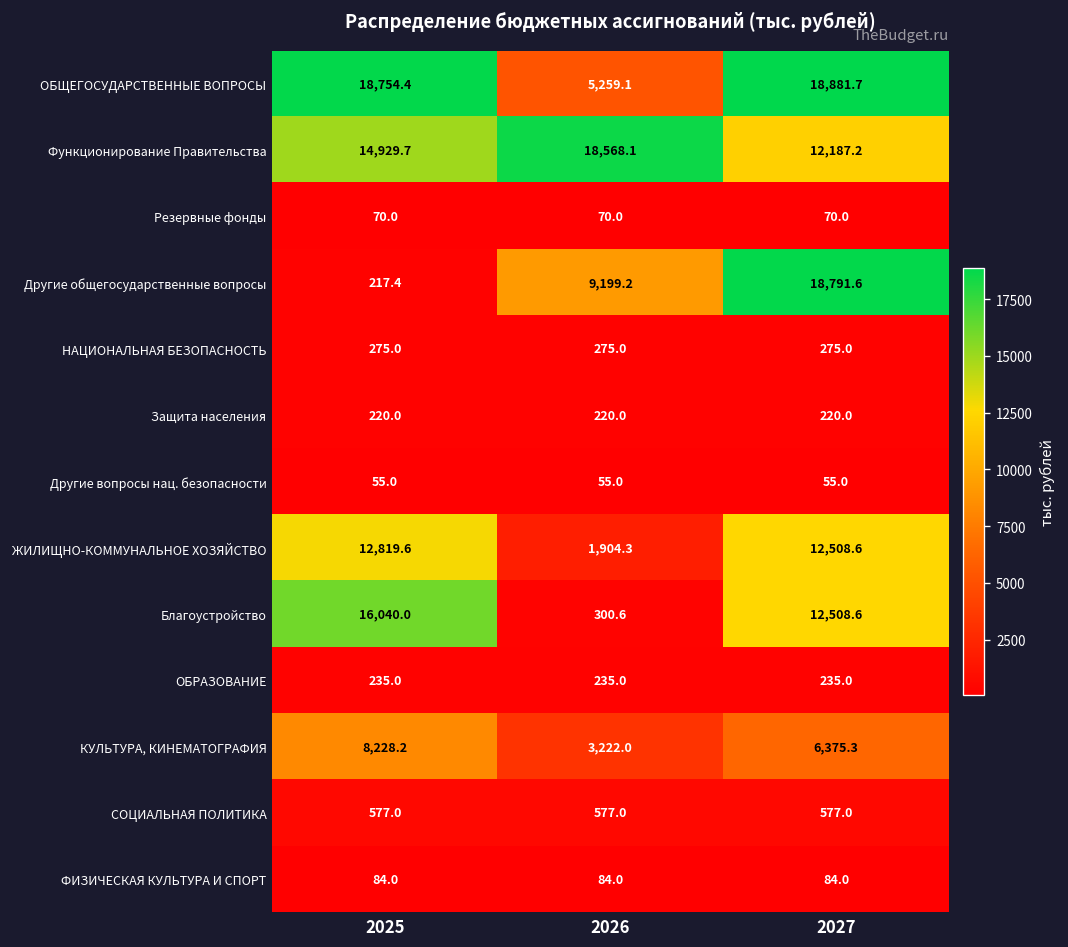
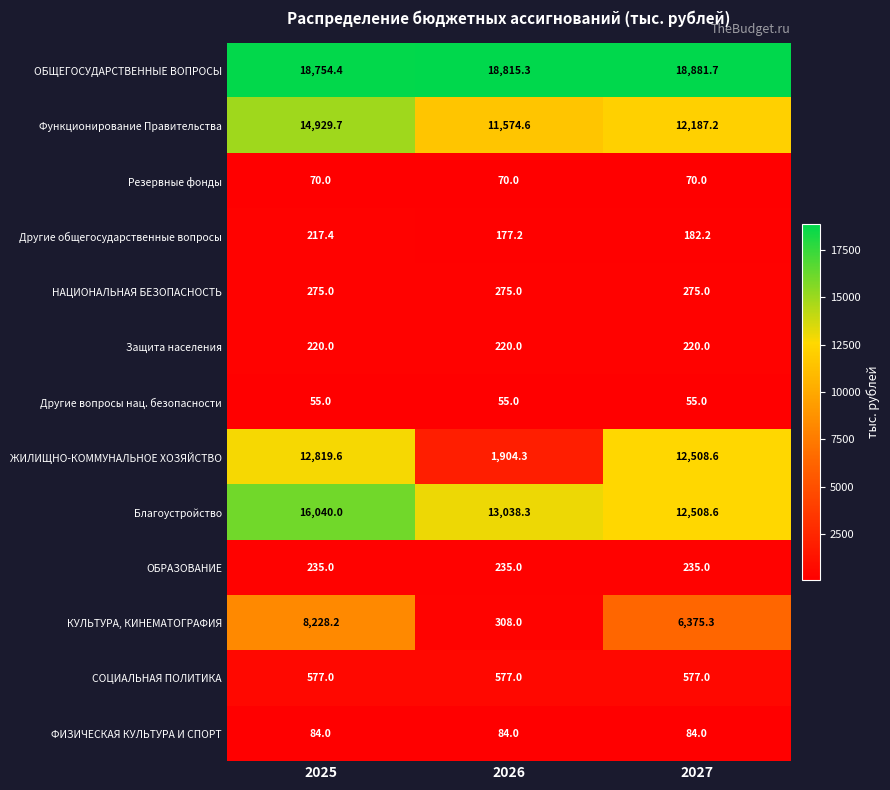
  {
    "ОБЩЕГОСУДАРСТВЕННЫЕ ВОПРОСЫ": {
      "2025": "18,754.4",
-     "2026": "5,259.1",
+     "2026": "18,815.3",
      "2027": "18,881.7"
    },
    "Функционирование Правительства": {
      "2025": "14,929.7",
-     "2026": "18,568.1",
+     "2026": "11,574.6",
      "2027": "12,187.2"
    },
    "Резервные фонды": {
      "2025": "70.0",
      "2026": "70.0",
      "2027": "70.0"
    },
    "Другие общегосударственные вопросы": {
      "2025": "217.4",
-     "2026": "9,199.2",
-     "2027": "18,791.6"
+     "2026": "177.2",
+     "2027": "182.2"
    },
    "НАЦИОНАЛЬНАЯ БЕЗОПАСНОСТЬ": {
      "2025": "275.0",
      "2026": "275.0",
      "2027": "275.0"
    },
    "Защита населения": {
      "2025": "220.0",
      "2026": "220.0",
      "2027": "220.0"
    },
    "Другие вопросы нац. безопасности": {
      "2025": "55.0",
      "2026": "55.0",
      "2027": "55.0"
    },
    "ЖИЛИЩНО-КОММУНАЛЬНОЕ ХОЗЯЙСТВО": {
      "2025": "12,819.6",
      "2026": "1,904.3",
      "2027": "12,508.6"
    },
    "Благоустройство": {
      "2025": "16,040.0",
-     "2026": "300.6",
+     "2026": "13,038.3",
      "2027": "12,508.6"
    },
    "ОБРАЗОВАНИЕ": {
      "2025": "235.0",
      "2026": "235.0",
      "2027": "235.0"
    },
    "КУЛЬТУРА, КИНЕМАТОГРАФИЯ": {
      "2025": "8,228.2",
-     "2026": "3,222.0",
+     "2026": "308.0",
      "2027": "6,375.3"
    },
    "СОЦИАЛЬНАЯ ПОЛИТИКА": {
      "2025": "577.0",
      "2026": "577.0",
      "2027": "577.0"
    },
    "ФИЗИЧЕСКАЯ КУЛЬТУРА И СПОРТ": {
      "2025": "84.0",
      "2026": "84.0",
      "2027": "84.0"
    }
  }
